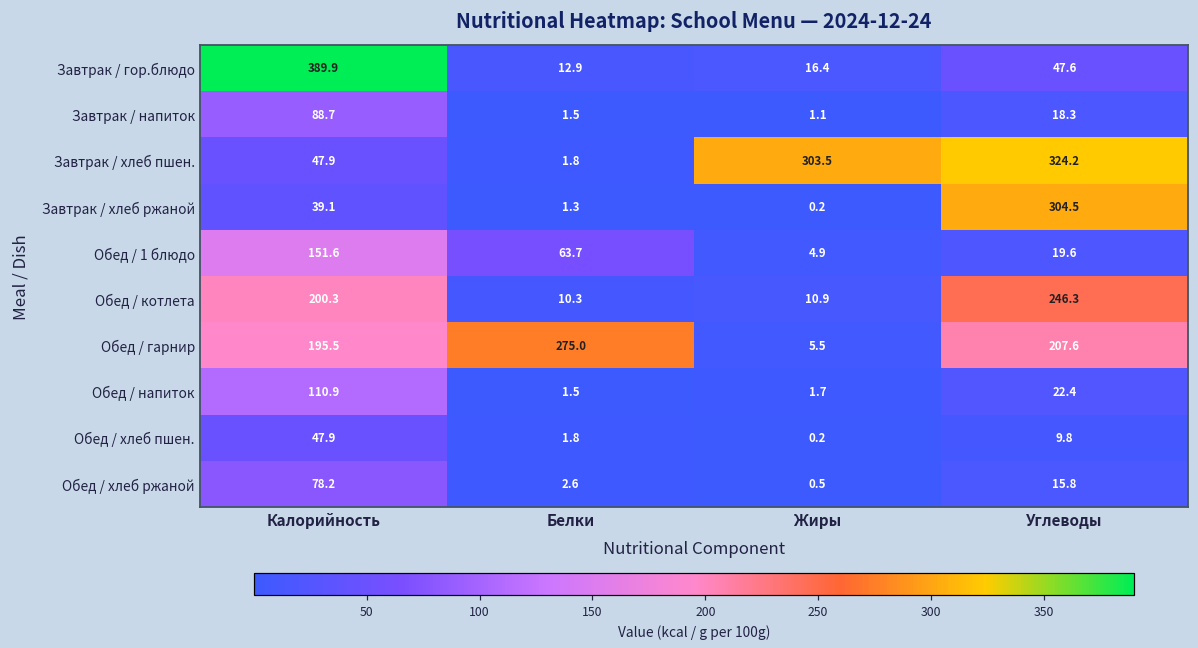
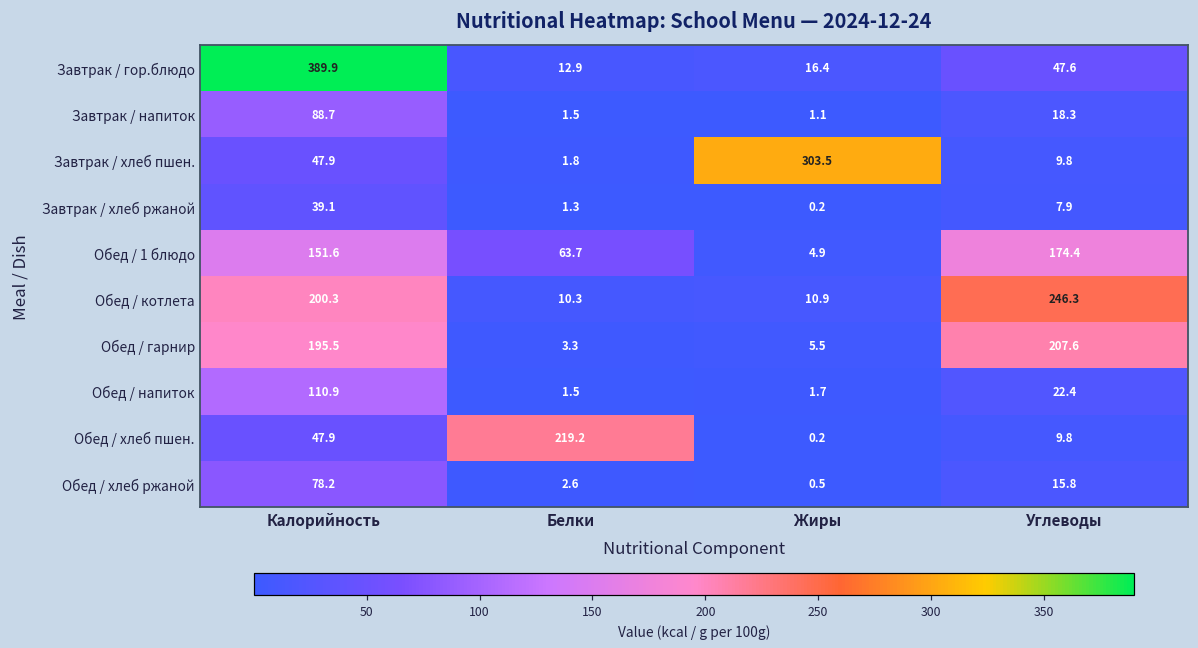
  {
    "Завтрак / гор.блюдо": {
      "Калорийность": 389.9,
      "Белки": 12.9,
      "Жиры": 16.4,
      "Углеводы": 47.6
    },
    "Завтрак / напиток": {
      "Калорийность": 88.7,
      "Белки": 1.5,
      "Жиры": 1.1,
      "Углеводы": 18.3
    },
    "Завтрак / хлеб пшен.": {
      "Калорийность": 47.9,
      "Белки": 1.8,
      "Жиры": 303.5,
-     "Углеводы": 324.2
+     "Углеводы": 9.8
    },
    "Завтрак / хлеб ржаной": {
      "Калорийность": 39.1,
      "Белки": 1.3,
      "Жиры": 0.2,
-     "Углеводы": 304.5
+     "Углеводы": 7.9
    },
    "Обед / 1 блюдо": {
      "Калорийность": 151.6,
      "Белки": 63.7,
      "Жиры": 4.9,
-     "Углеводы": 19.6
+     "Углеводы": 174.4
    },
    "Обед / котлета": {
      "Калорийность": 200.3,
      "Белки": 10.3,
      "Жиры": 10.9,
      "Углеводы": 246.3
    },
    "Обед / гарнир": {
      "Калорийность": 195.5,
-     "Белки": 275.0,
+     "Белки": 3.3,
      "Жиры": 5.5,
      "Углеводы": 207.6
    },
    "Обед / напиток": {
      "Калорийность": 110.9,
      "Белки": 1.5,
      "Жиры": 1.7,
      "Углеводы": 22.4
    },
    "Обед / хлеб пшен.": {
      "Калорийность": 47.9,
-     "Белки": 1.8,
+     "Белки": 219.2,
      "Жиры": 0.2,
      "Углеводы": 9.8
    },
    "Обед / хлеб ржаной": {
      "Калорийность": 78.2,
      "Белки": 2.6,
      "Жиры": 0.5,
      "Углеводы": 15.8
    }
  }
